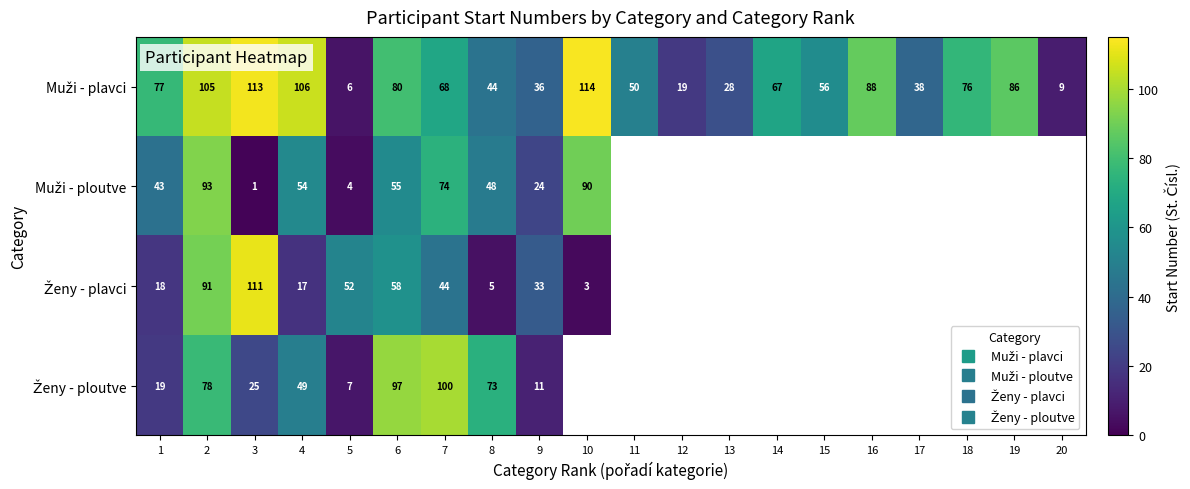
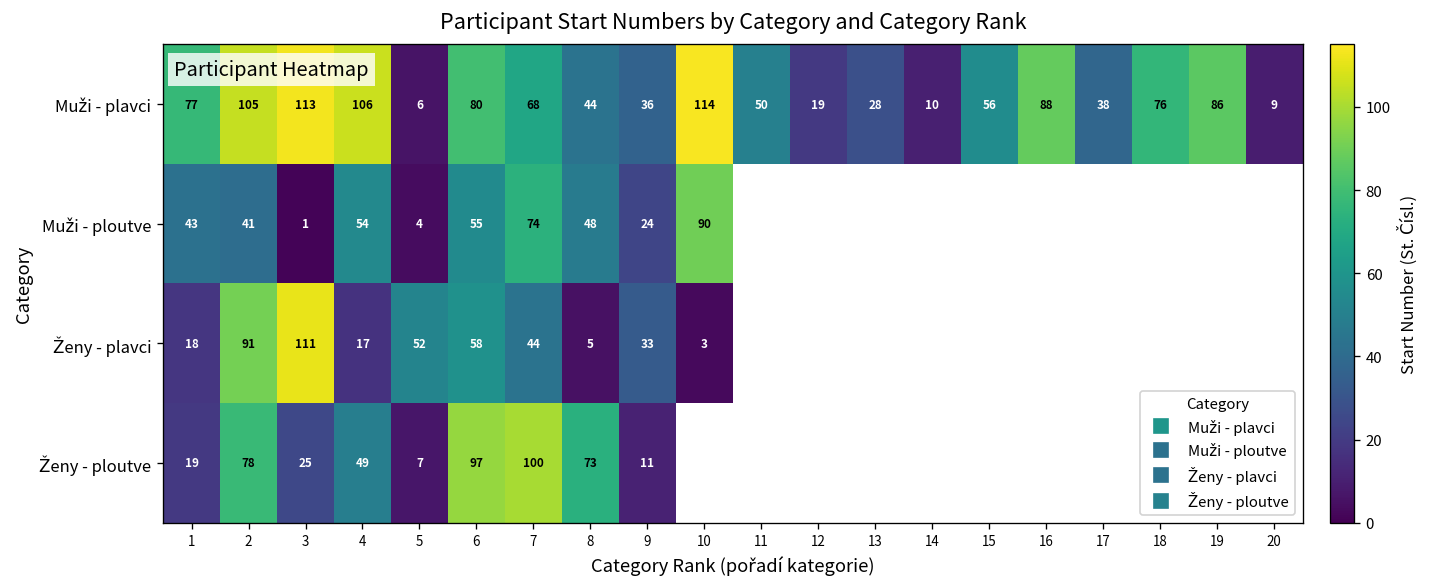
  {
    "Muži - plavci": {
      "1": 77,
      "2": 105,
      "3": 113,
      "4": 106,
      "5": 6,
      "6": 80,
      "7": 68,
      "8": 44,
      "9": 36,
      "10": 114,
      "11": 50,
      "12": 19,
      "13": 28,
-     "14": 67,
+     "14": 10,
      "15": 56,
      "16": 88,
      "17": 38,
      "18": 76,
      "19": 86,
      "20": 9
    },
    "Muži - ploutve": {
      "1": 43,
-     "2": 93,
+     "2": 41,
      "3": 1,
      "4": 54,
      "5": 4,
      "6": 55,
      "7": 74,
      "8": 48,
      "9": 24,
      "10": 90
    },
    "Ženy - plavci": {
      "1": 18,
      "2": 91,
      "3": 111,
      "4": 17,
      "5": 52,
      "6": 58,
      "7": 44,
      "8": 5,
      "9": 33,
      "10": 3
    },
    "Ženy - ploutve": {
      "1": 19,
      "2": 78,
      "3": 25,
      "4": 49,
      "5": 7,
      "6": 97,
      "7": 100,
      "8": 73,
      "9": 11
    }
  }
